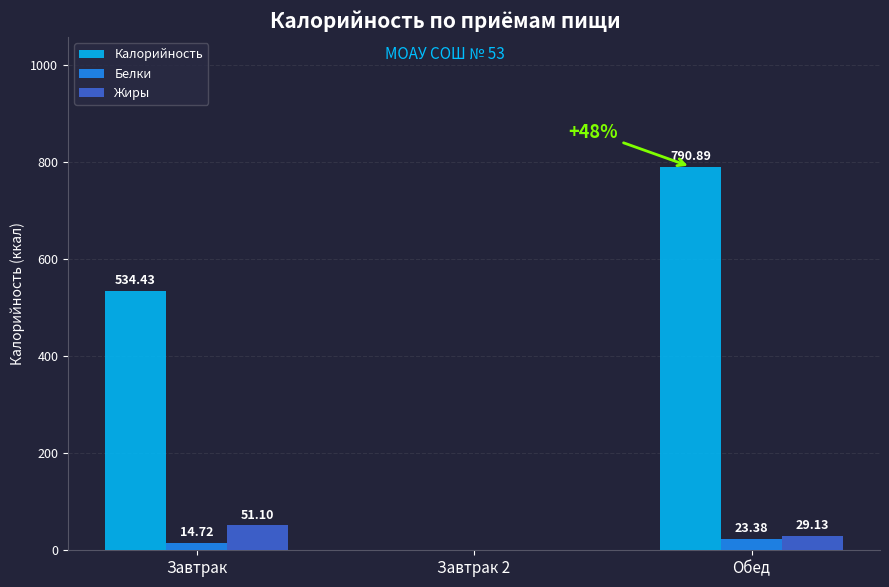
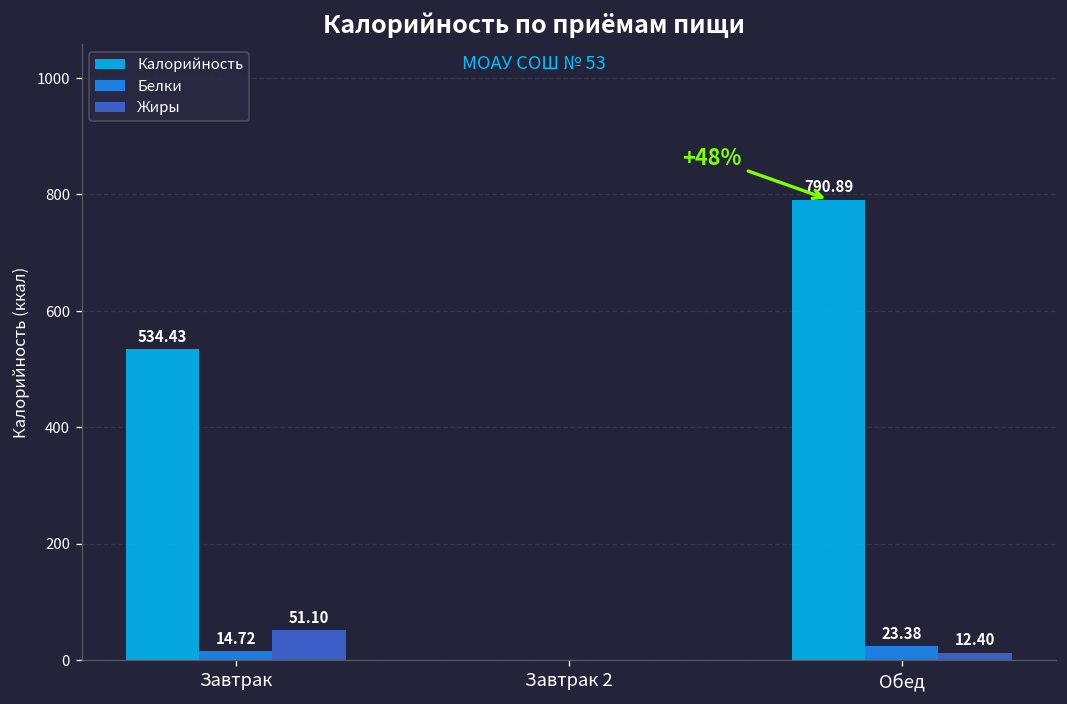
  {
    "Жиры": {
      "Завтрак": 51.10,
-     "Обед": 29.13
+     "Обед": 12.40
    }
  }
